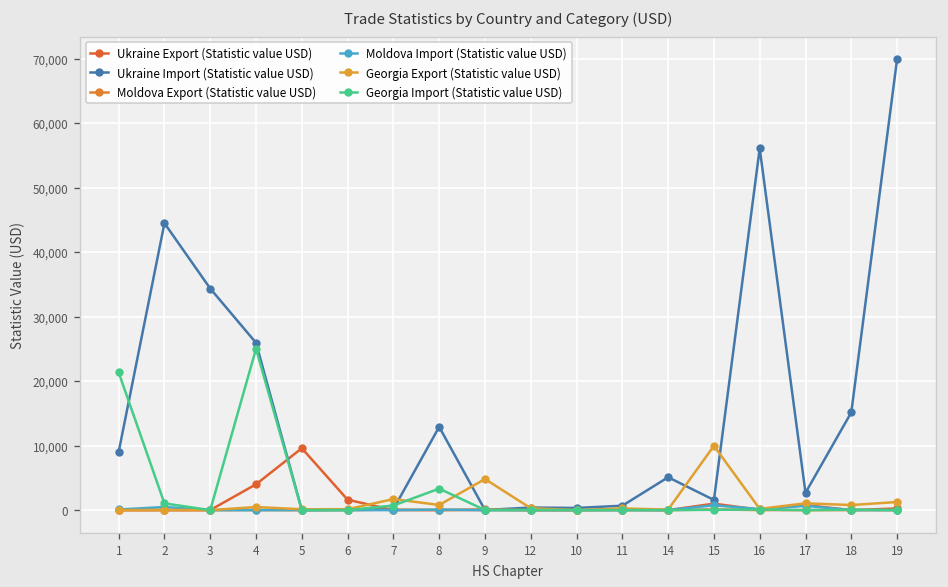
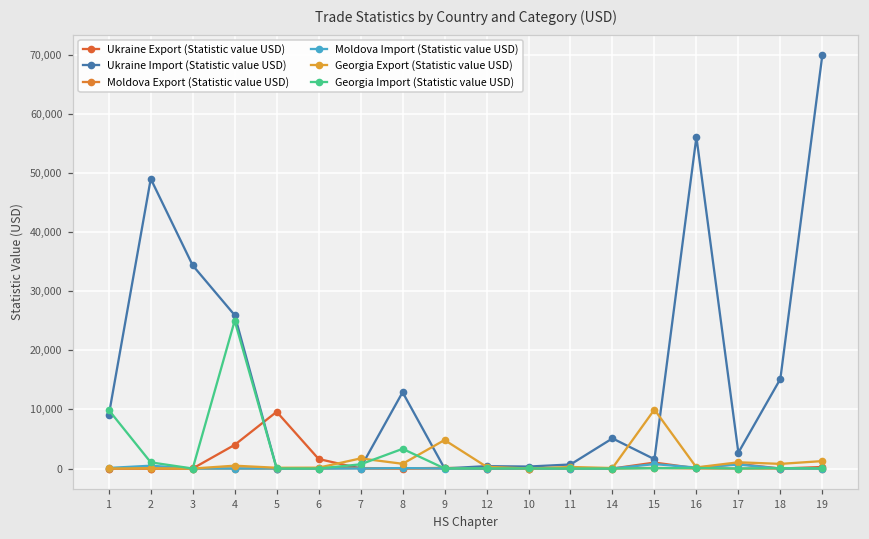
  {
    "Ukraine Import (Statistic value USD)": {
      "1": "9,000",
-     "2": "44,000",
+     "2": "49,000",
      "3": "34,000",
      "4": "26,000",
      "8": "13,000",
      "14": "5,000",
      "15": "2,000",
      "16": "56,000",
      "17": "3,000",
      "18": "15,000",
      "19": "70,000"
    },
    "Georgia Import (Statistic value USD)": {
-     "1": "21,000",
+     "1": "10,000",
      "2": "1,000",
      "4": "25,000",
      "7": "1,000",
      "8": "3,000"
    }
  }
